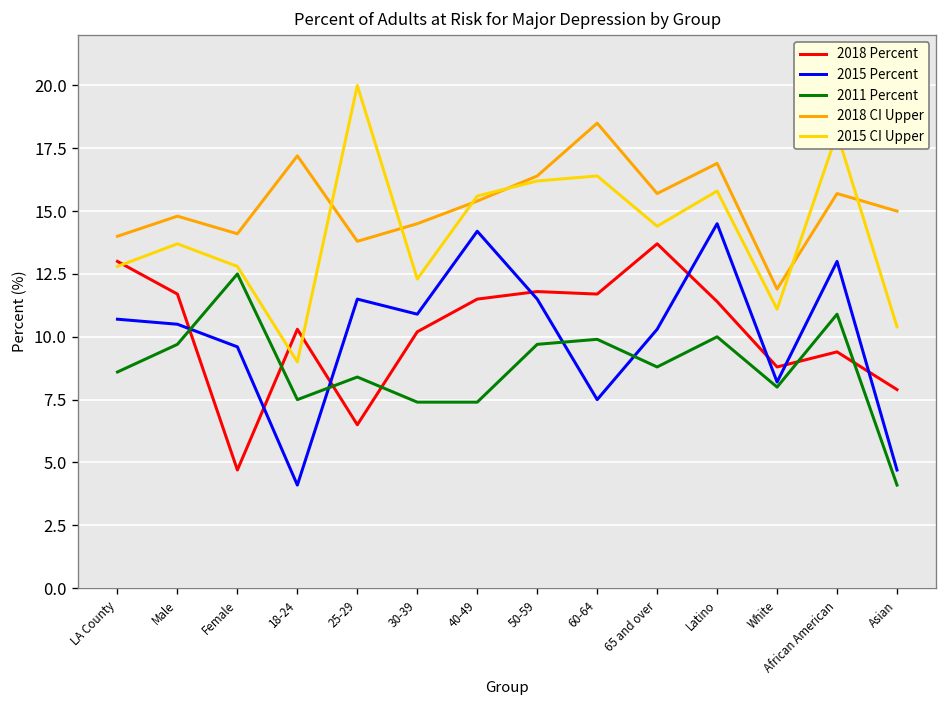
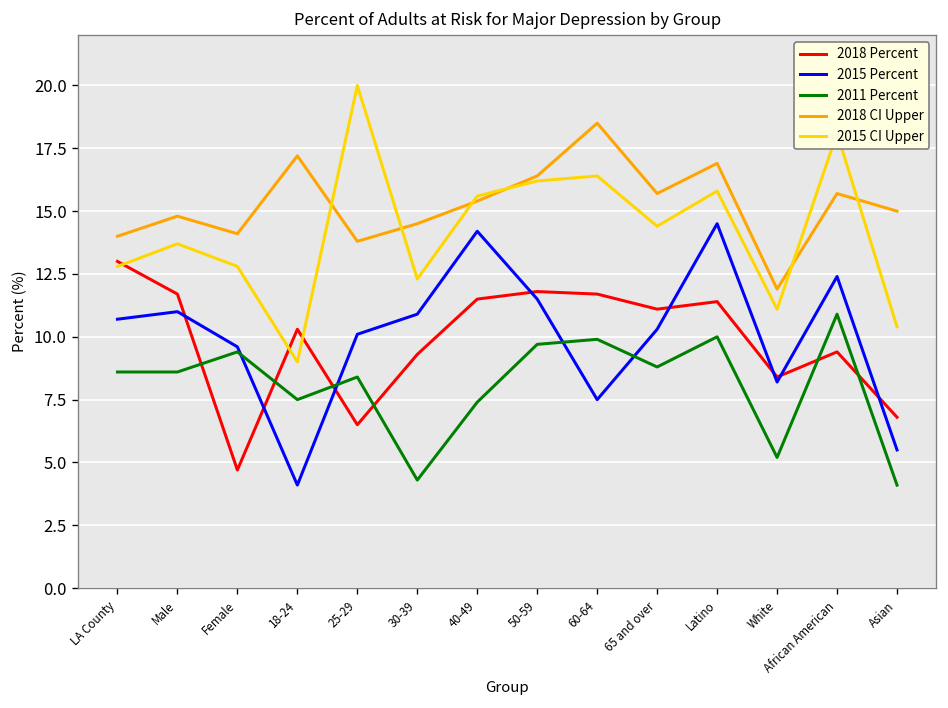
  {
    "2018 Percent": {
      "LA County": 13.0,
      "Male": 11.7,
      "Female": 4.7,
      "18-24": 10.3,
      "25-29": 6.5,
-     "30-39": 10.2,
+     "30-39": 9.3,
      "40-49": 11.5,
      "50-59": 11.8,
      "60-64": 11.7,
-     "65 and over": 13.7,
+     "65 and over": 11.1,
      "Latino": 11.4,
-     "White": 8.8,
+     "White": 8.4,
      "African American": 9.4,
-     "Asian": 7.9
+     "Asian": 6.8
    },
    "2015 Percent": {
      "LA County": 10.7,
-     "Male": 10.5,
+     "Male": 11.0,
      "Female": 9.6,
      "18-24": 4.1,
-     "25-29": 11.5,
+     "25-29": 10.1,
      "30-39": 10.9,
      "40-49": 14.2,
      "50-59": 11.5,
      "60-64": 7.5,
      "65 and over": 10.3,
      "Latino": 14.5,
      "White": 8.2,
-     "African American": 13.0,
-     "Asian": 4.7
+     "African American": 12.4,
+     "Asian": 5.5
    },
    "2011 Percent": {
      "LA County": 8.6,
-     "Male": 9.7,
-     "Female": 12.5,
+     "Male": 8.6,
+     "Female": 9.4,
      "18-24": 7.5,
      "25-29": 8.4,
-     "30-39": 7.4,
+     "30-39": 4.3,
      "40-49": 7.4,
      "50-59": 9.7,
      "60-64": 9.9,
      "65 and over": 8.8,
      "Latino": 10.0,
-     "White": 8.0,
+     "White": 5.2,
      "African American": 10.9,
      "Asian": 4.1
    }
  }
